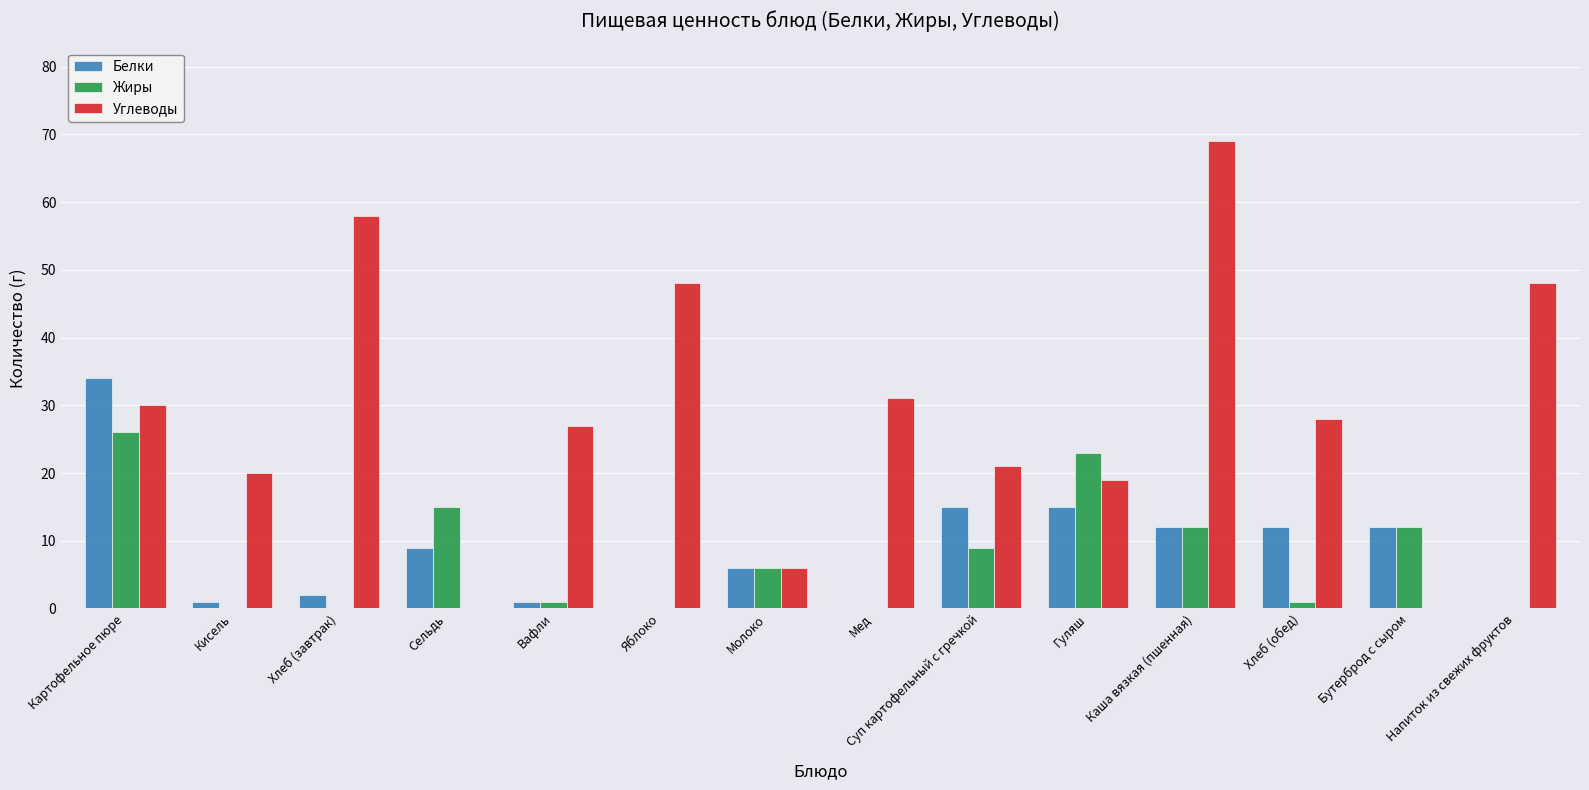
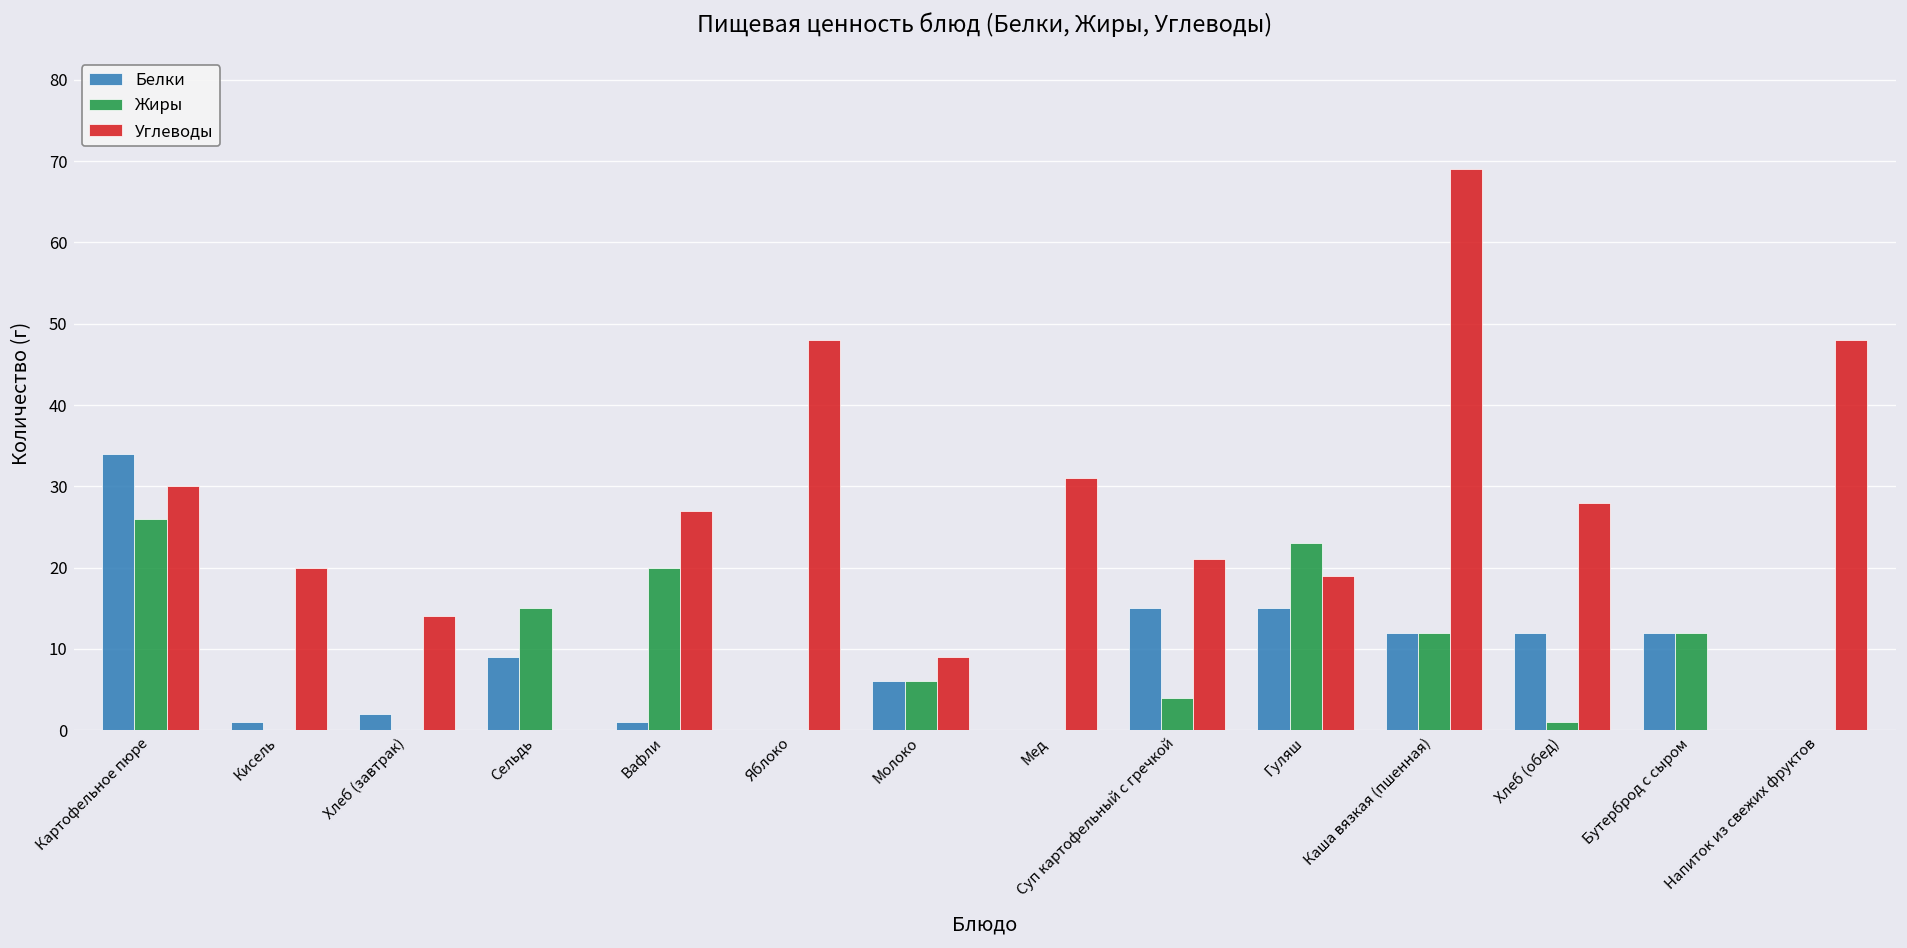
  {
    "Белки": {
      "Картофельное пюре": 34,
      "Кисель": 1,
      "Хлеб (завтрак)": 2,
      "Сельдь": 9,
      "Вафли": 1,
      "Яблоко": 0,
      "Молоко": 6,
      "Мед": 0,
      "Суп картофельный с гречкой": 15,
      "Гуляш": 15,
      "Каша вязкая (пшенная)": 12,
      "Хлеб (обед)": 12,
      "Бутерброд с сыром": 12,
      "Напиток из свежих фруктов": 0
    },
    "Жиры": {
      "Картофельное пюре": 26,
      "Кисель": 0,
      "Хлеб (завтрак)": 0,
      "Сельдь": 15,
-     "Вафли": 1,
+     "Вафли": 20,
      "Яблоко": 0,
      "Молоко": 6,
      "Мед": 0,
-     "Суп картофельный с гречкой": 9,
+     "Суп картофельный с гречкой": 4,
      "Гуляш": 23,
      "Каша вязкая (пшенная)": 12,
      "Хлеб (обед)": 1,
      "Бутерброд с сыром": 12,
      "Напиток из свежих фруктов": 0
    },
    "Углеводы": {
      "Картофельное пюре": 30,
      "Кисель": 20,
-     "Хлеб (завтрак)": 58,
+     "Хлеб (завтрак)": 14,
      "Сельдь": 0,
      "Вафли": 27,
      "Яблоко": 48,
-     "Молоко": 6,
+     "Молоко": 9,
      "Мед": 31,
      "Суп картофельный с гречкой": 21,
      "Гуляш": 19,
      "Каша вязкая (пшенная)": 69,
      "Хлеб (обед)": 28,
      "Бутерброд с сыром": 0,
      "Напиток из свежих фруктов": 48
    }
  }
